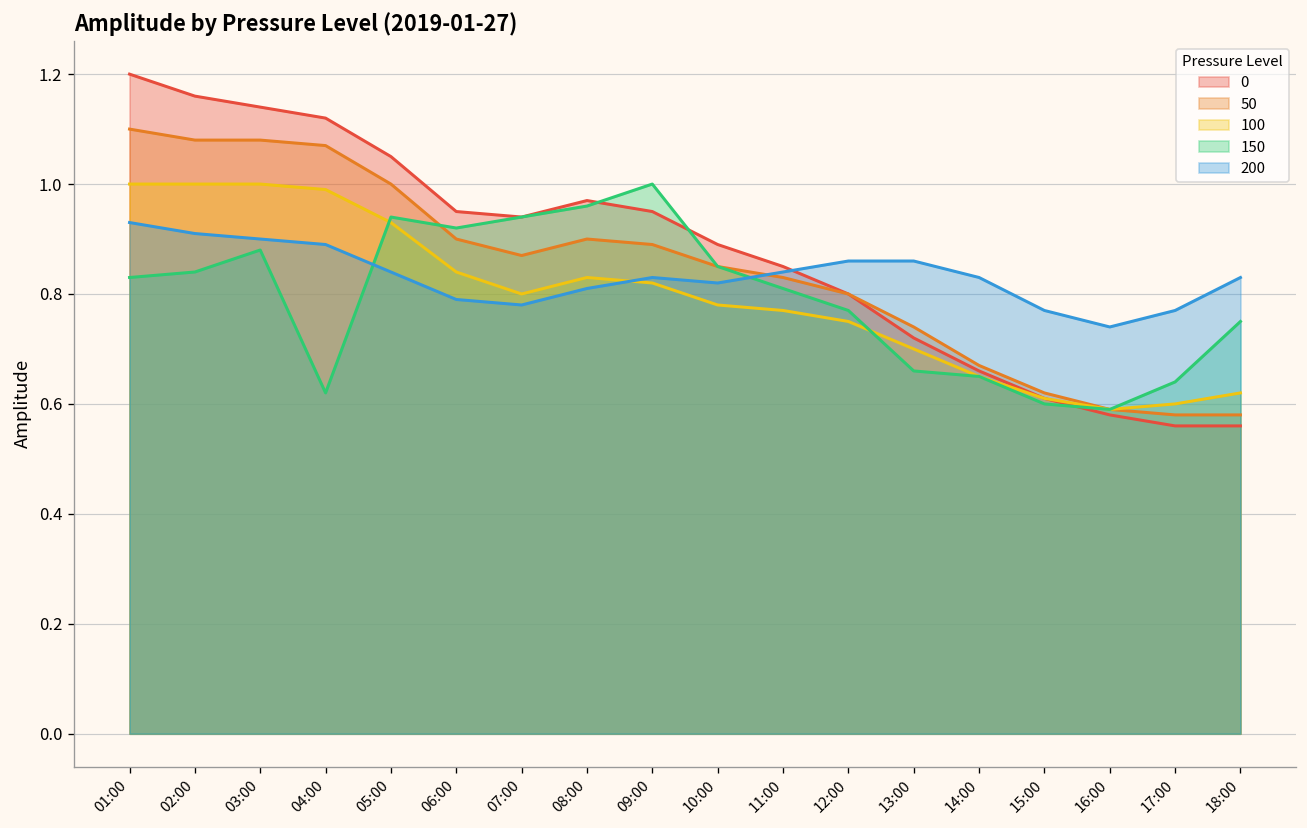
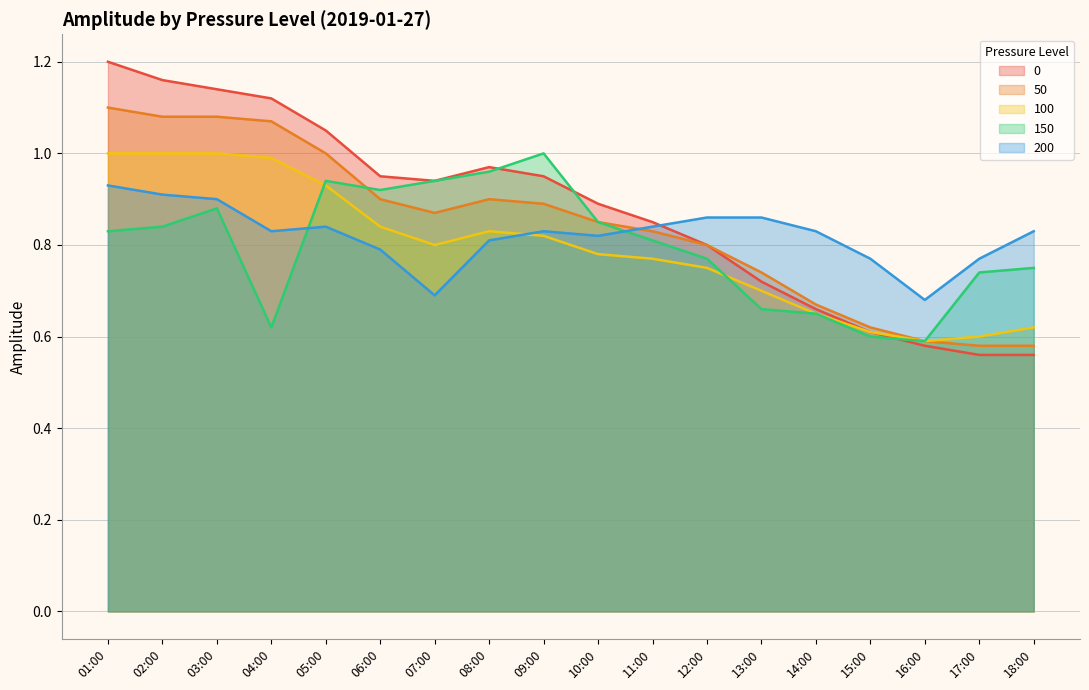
  {
    "150": {
      "01:00": 0.83,
      "02:00": 0.84,
      "03:00": 0.88,
      "04:00": 0.62,
      "05:00": 0.94,
      "06:00": 0.92,
      "08:00": 0.96,
      "09:00": 1.00,
      "11:00": 0.81,
      "12:00": 0.77,
      "13:00": 0.66,
      "15:00": 0.60,
-     "17:00": 0.64,
+     "17:00": 0.74,
      "18:00": 0.75
    },
    "200": {
      "01:00": 0.93,
      "02:00": 0.91,
      "03:00": 0.90,
-     "04:00": 0.89,
+     "04:00": 0.83,
      "05:00": 0.84,
      "06:00": 0.79,
-     "07:00": 0.78,
+     "07:00": 0.69,
      "08:00": 0.81,
      "09:00": 0.83,
      "10:00": 0.82,
      "11:00": 0.84,
      "12:00": 0.86,
      "13:00": 0.86,
      "14:00": 0.83,
      "15:00": 0.77,
-     "16:00": 0.74,
+     "16:00": 0.68,
      "17:00": 0.77,
      "18:00": 0.83
    }
  }
